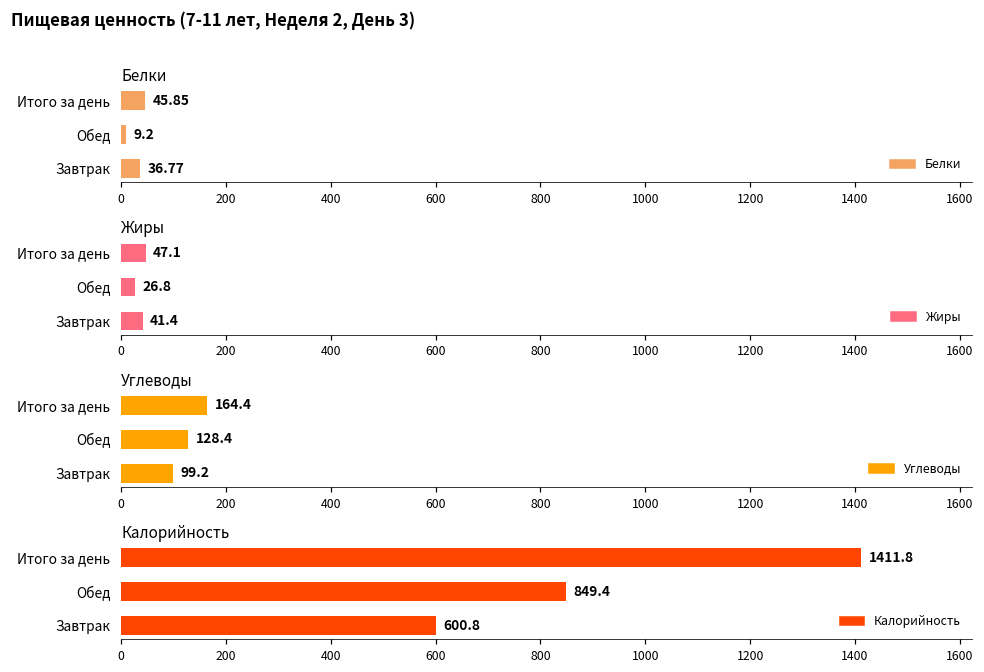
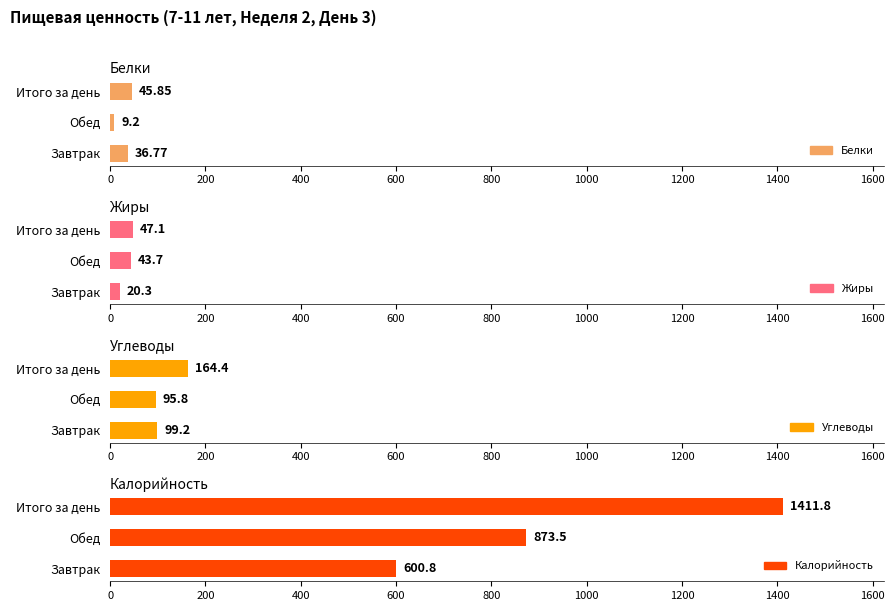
  {
    "Белки": {
      "Итого за день": 45.85,
      "Обед": 9.2,
      "Завтрак": 36.77
    },
    "Жиры": {
      "Итого за день": 47.1,
-     "Обед": 26.8,
-     "Завтрак": 41.4
+     "Обед": 43.7,
+     "Завтрак": 20.3
    },
    "Углеводы": {
      "Итого за день": 164.4,
-     "Обед": 128.4,
+     "Обед": 95.8,
      "Завтрак": 99.2
    },
    "Калорийность": {
      "Итого за день": 1411.8,
-     "Обед": 849.4,
+     "Обед": 873.5,
      "Завтрак": 600.8
    }
  }
